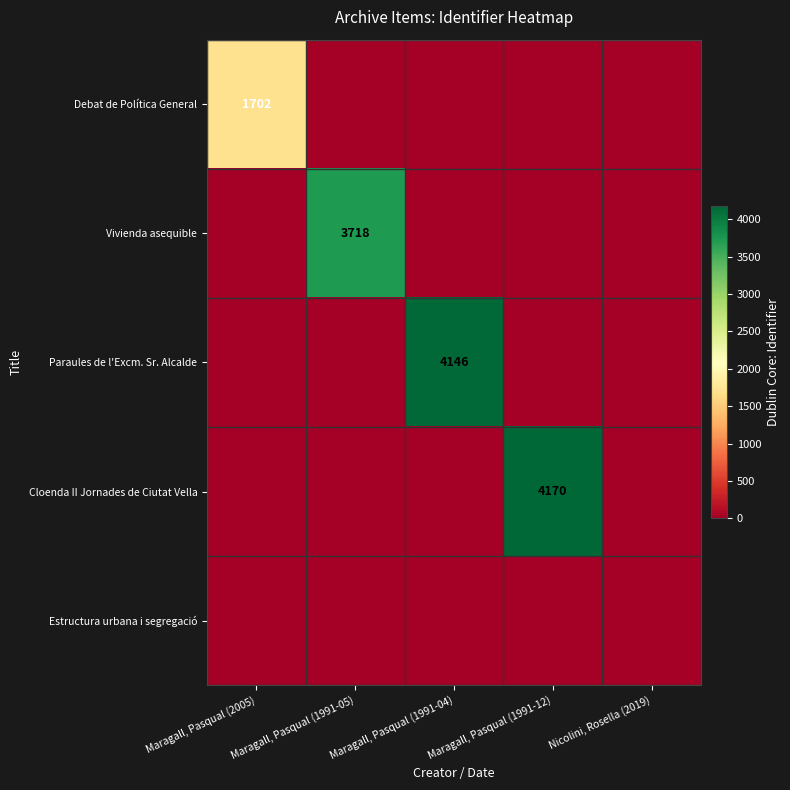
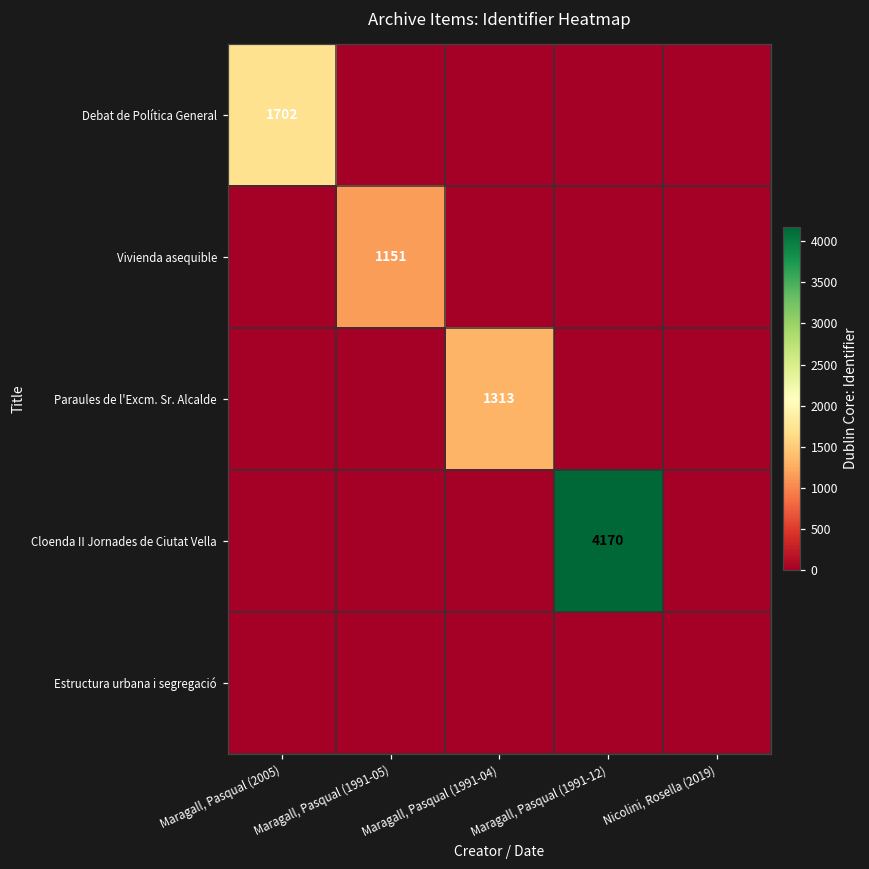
  {
    "Debat de Política General": {
      "Maragall, Pasqual (2005)": 1702
    },
    "Vivienda asequible": {
-     "Maragall, Pasqual (1991-05)": 3718
+     "Maragall, Pasqual (1991-05)": 1151
    },
    "Paraules de l'Excm. Sr. Alcalde": {
-     "Maragall, Pasqual (1991-04)": 4146
+     "Maragall, Pasqual (1991-04)": 1313
    },
    "Cloenda II Jornades de Ciutat Vella": {
      "Maragall, Pasqual (1991-12)": 4170
    }
  }
